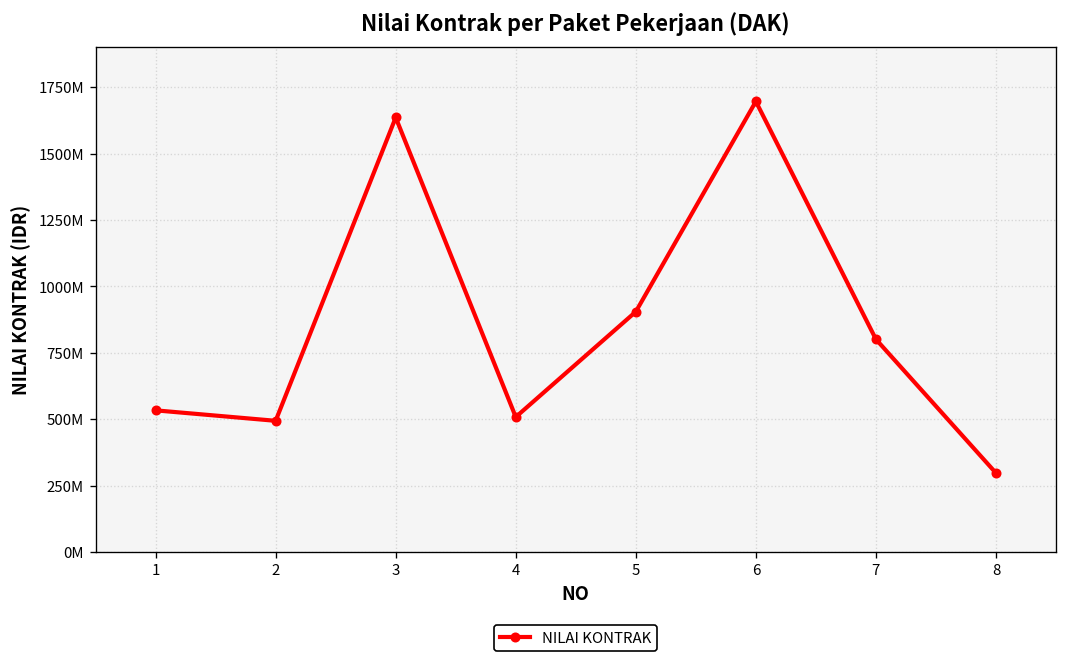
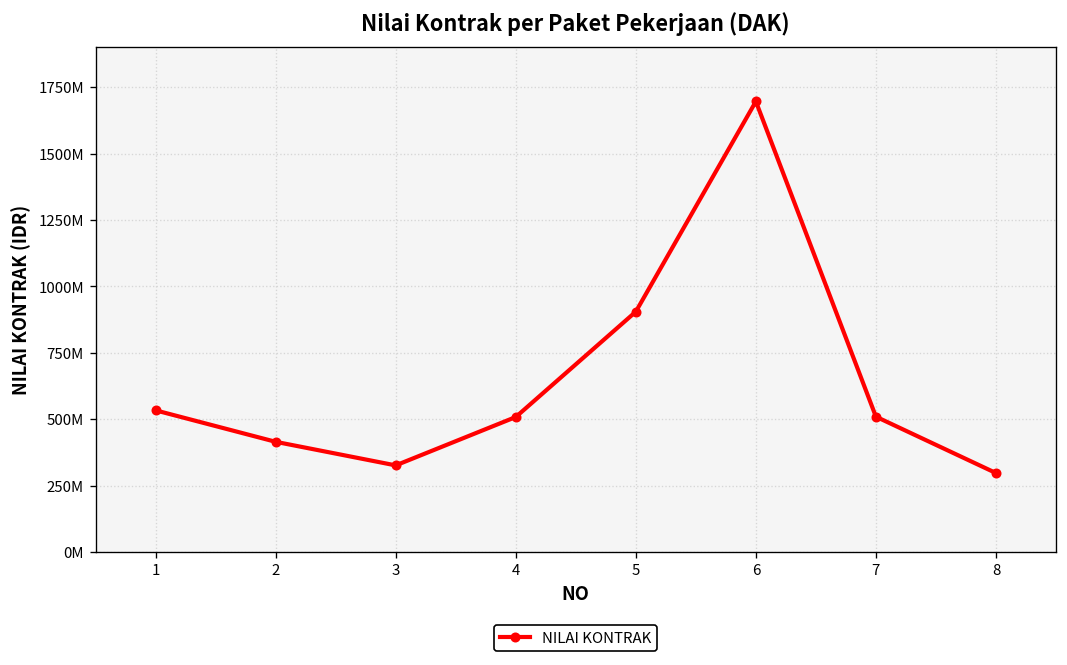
  {
    "1": 530000000,
-   "2": 490000000,
-   "3": 1640000000,
+   "2": 420000000,
+   "3": 330000000,
    "4": 510000000,
    "5": 910000000,
    "6": 1700000000,
-   "7": 800000000,
+   "7": 510000000,
    "8": 300000000
  }
